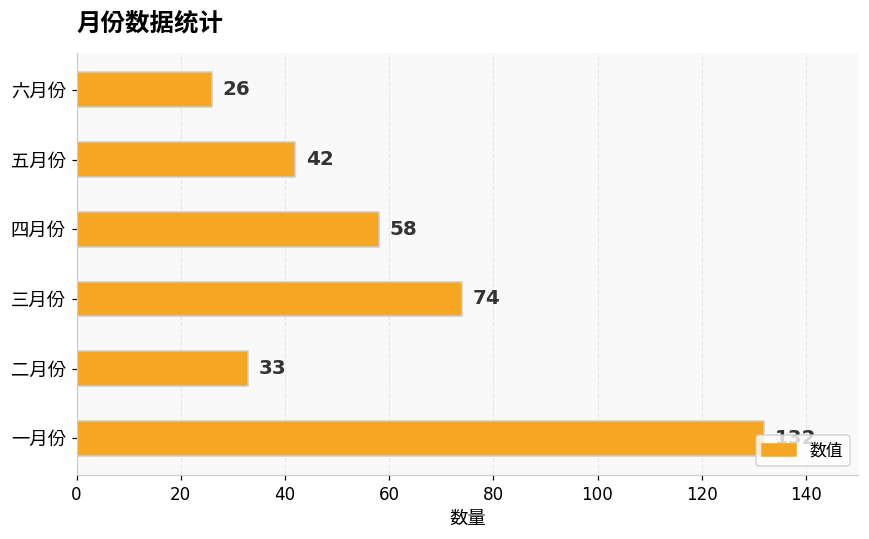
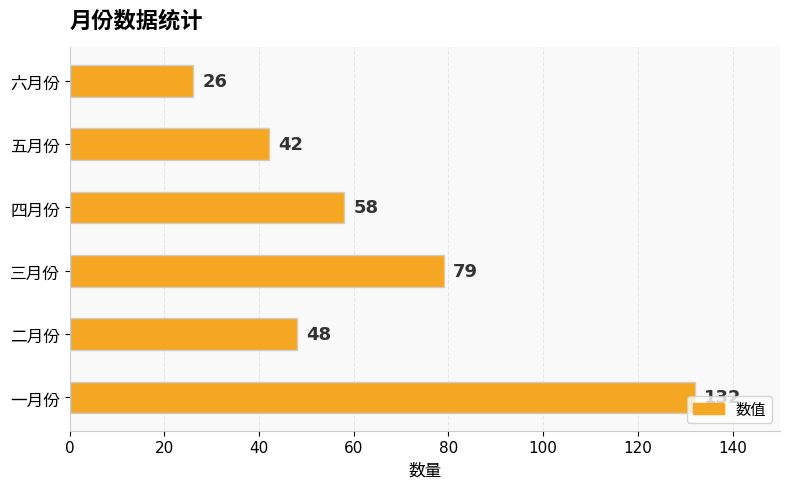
  {
    "六月份": 26,
    "五月份": 42,
    "四月份": 58,
-   "三月份": 74,
-   "二月份": 33
+   "三月份": 79,
+   "二月份": 48
  }
